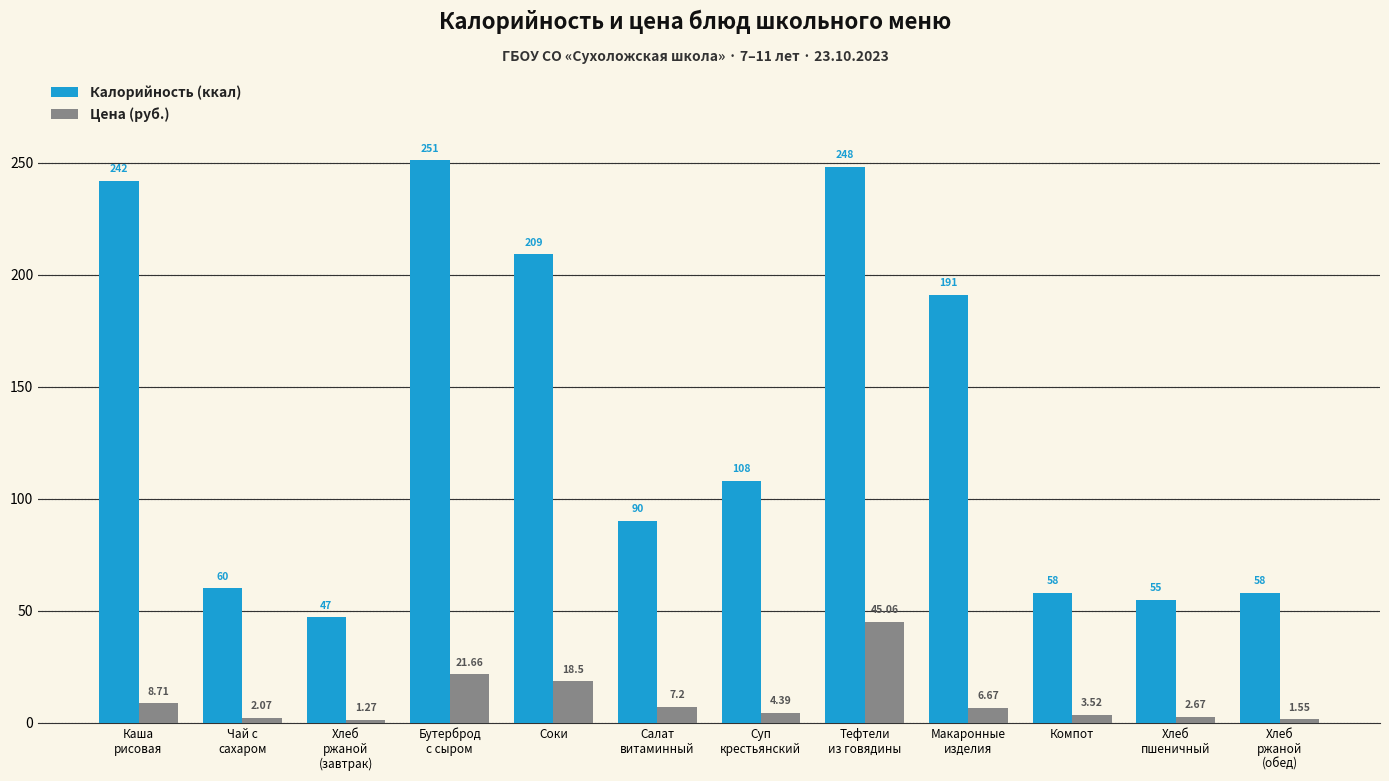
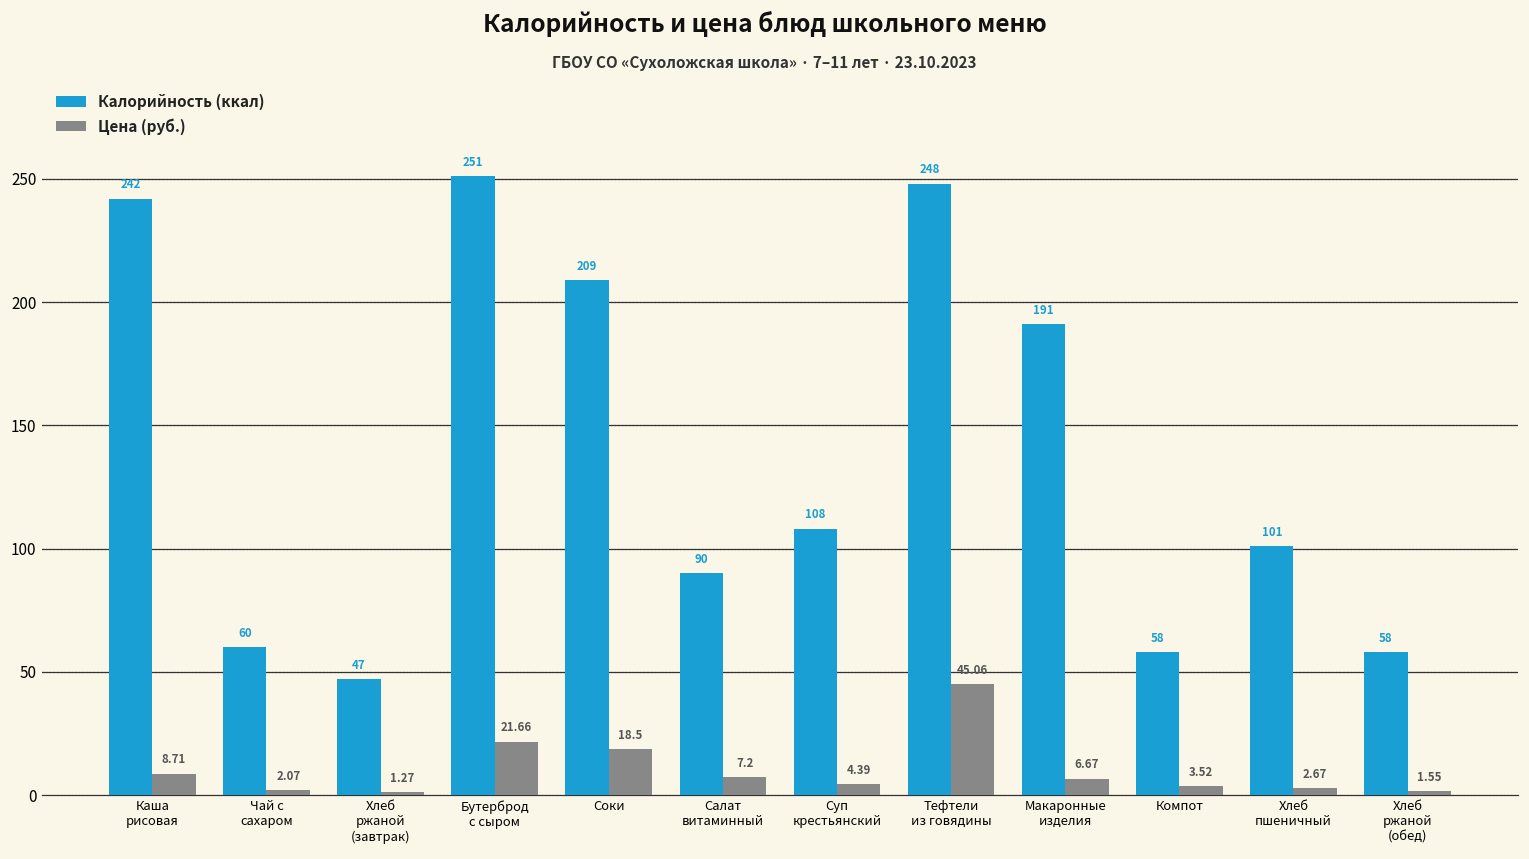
  {
    "Калорийность (ккал)": {
      "Каша рисовая": 242,
      "Чай с сахаром": 60,
      "Хлеб ржаной (завтрак)": 47,
      "Бутерброд с сыром": 251,
      "Соки": 209,
      "Салат витаминный": 90,
      "Суп крестьянский": 108,
      "Тефтели из говядины": 248,
      "Макаронные изделия": 191,
      "Компот": 58,
-     "Хлеб пшеничный": 55,
+     "Хлеб пшеничный": 101,
      "Хлеб ржаной (обед)": 58
    },
    "Цена (руб.)": {
      "Каша рисовая": 8.71,
      "Чай с сахаром": 2.07,
      "Хлеб ржаной (завтрак)": 1.27,
      "Бутерброд с сыром": 21.66,
      "Соки": 18.5,
      "Салат витаминный": 7.2,
      "Суп крестьянский": 4.39,
      "Тефтели из говядины": 45.06,
      "Макаронные изделия": 6.67,
      "Компот": 3.52,
      "Хлеб пшеничный": 2.67,
      "Хлеб ржаной (обед)": 1.55
    }
  }
